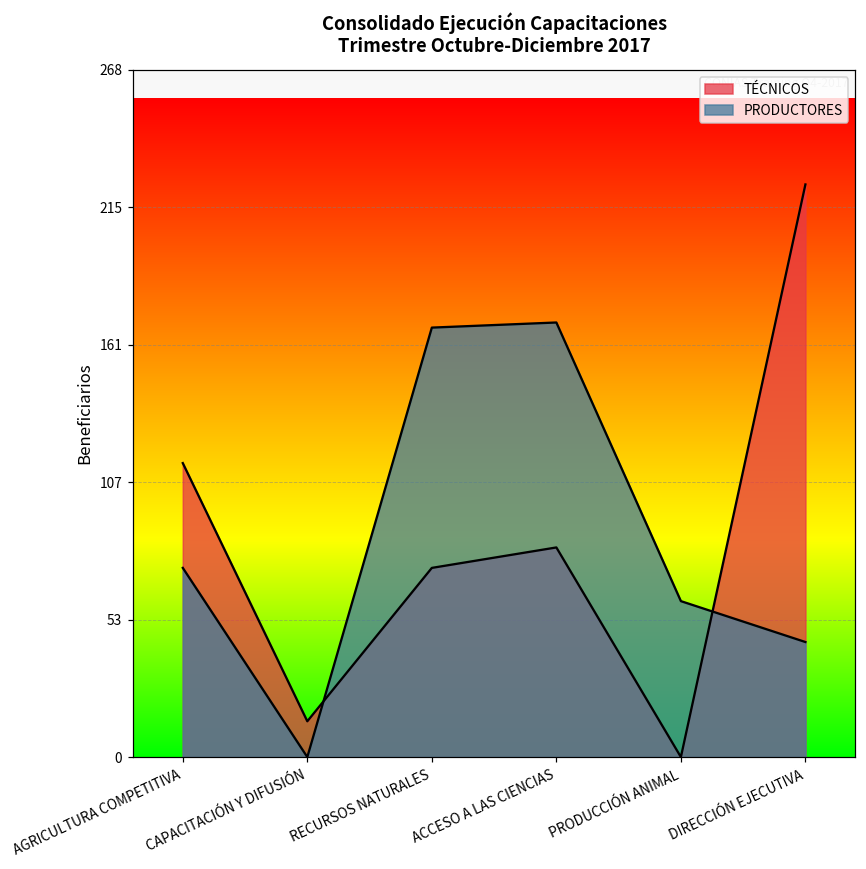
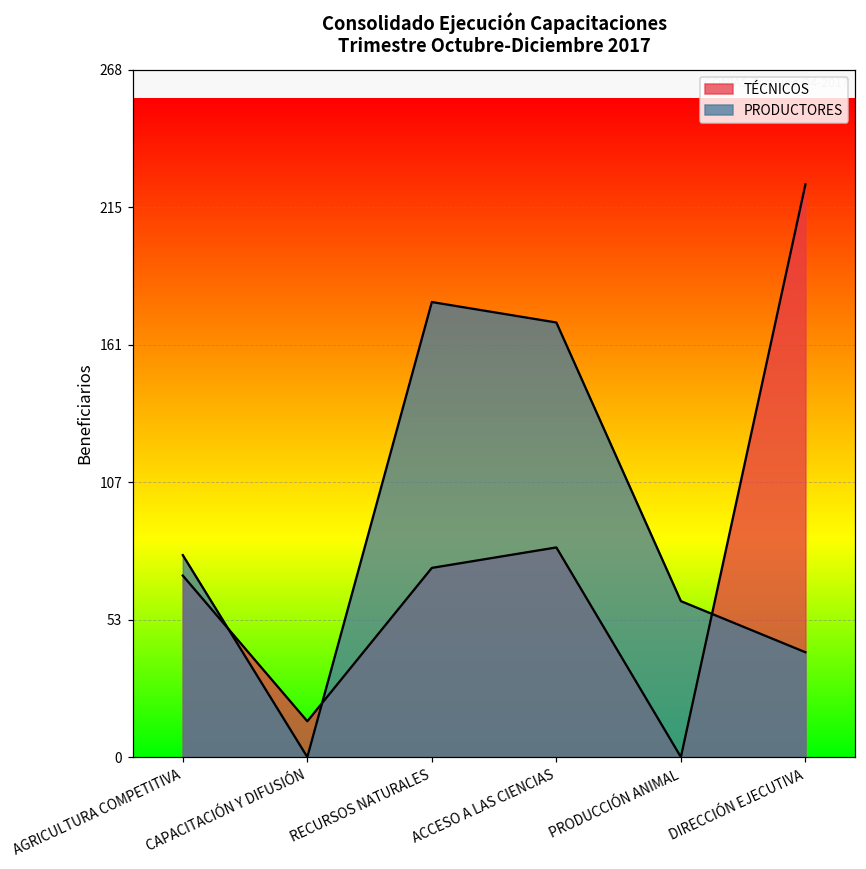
  {
    "TÉCNICOS": {
-     "AGRICULTURA COMPETITIVA": 115,
+     "AGRICULTURA COMPETITIVA": 71,
      "CAPACITACIÓN Y DIFUSIÓN": 14,
      "RECURSOS NATURALES": 74,
      "ACCESO A LAS CIENCIAS": 82,
      "PRODUCCIÓN ANIMAL": 0,
      "DIRECCIÓN EJECUTIVA": 224
    },
    "PRODUCTORES": {
-     "AGRICULTURA COMPETITIVA": 74,
+     "AGRICULTURA COMPETITIVA": 79,
      "CAPACITACIÓN Y DIFUSIÓN": 0,
-     "RECURSOS NATURALES": 168,
+     "RECURSOS NATURALES": 178,
      "ACCESO A LAS CIENCIAS": 170,
      "PRODUCCIÓN ANIMAL": 61,
-     "DIRECCIÓN EJECUTIVA": 45
+     "DIRECCIÓN EJECUTIVA": 41
    }
  }
